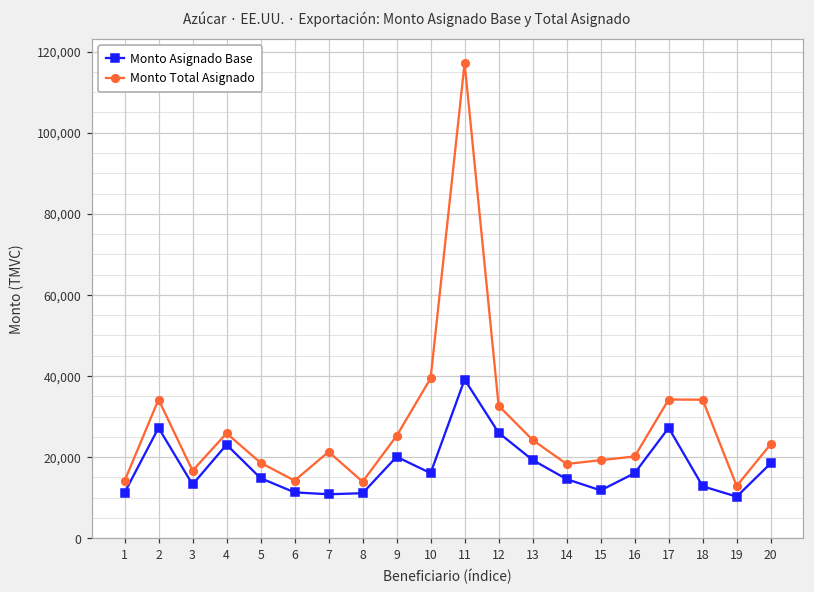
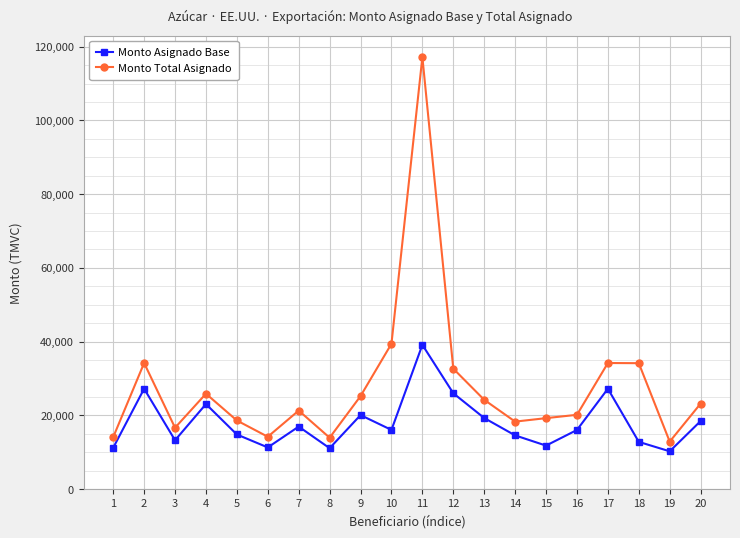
  {
    "Monto Asignado Base": {
      "1": "11,000",
      "2": "27,000",
      "3": "13,000",
      "4": "23,000",
      "5": "15,000",
      "6": "11,000",
-     "7": "11,000",
+     "7": "17,000",
      "8": "11,000",
      "9": "20,000",
      "10": "16,000",
      "11": "39,000",
      "12": "26,000",
      "13": "19,000",
      "14": "15,000",
      "15": "12,000",
      "16": "16,000",
      "17": "27,000",
      "18": "13,000",
      "19": "10,000",
      "20": "18,000"
    },
    "Monto Total Asignado": {
      "1": "14,000",
      "2": "34,000",
      "3": "17,000",
      "4": "26,000",
      "5": "19,000",
      "6": "14,000",
      "7": "21,000",
      "8": "14,000",
      "9": "25,000",
      "10": "39,000",
      "11": "117,000",
      "12": "33,000",
      "13": "24,000",
      "14": "18,000",
      "15": "19,000",
      "16": "20,000",
      "17": "34,000",
      "18": "34,000",
      "19": "13,000",
      "20": "23,000"
    }
  }
